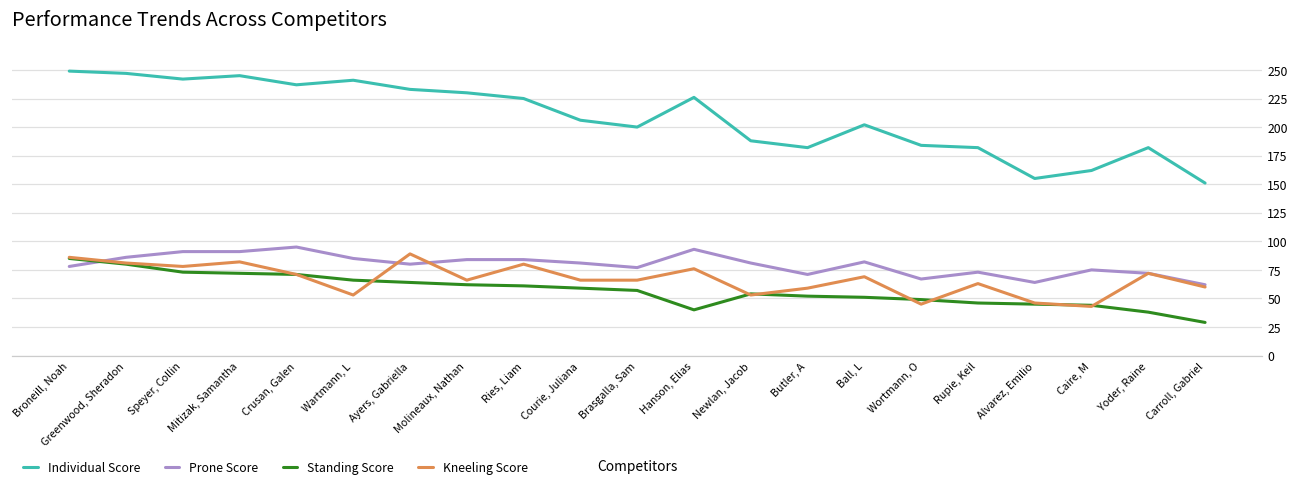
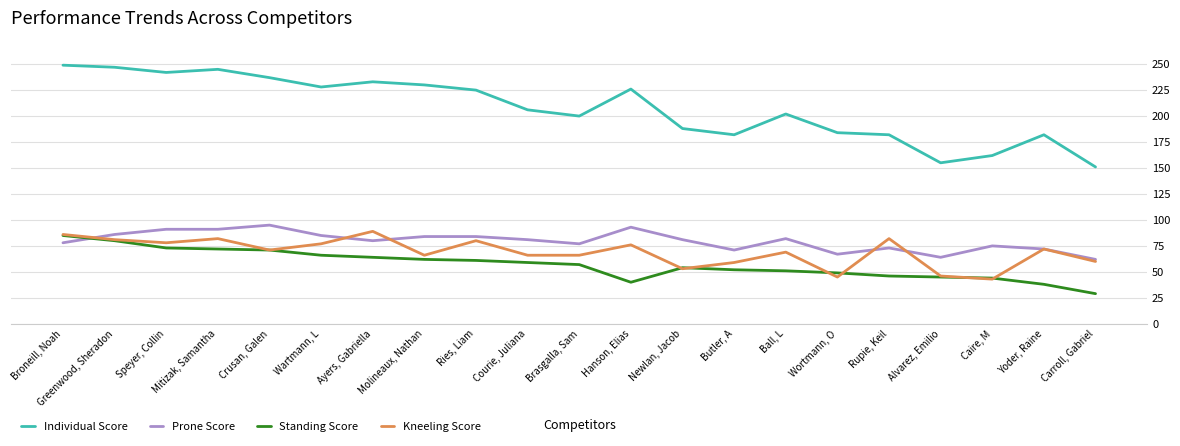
  {
    "Individual Score": {
      "Broneill, Noah": 249,
      "Greenwood, Sheradon": 247,
      "Speyer, Collin": 242,
      "Mitizak, Samantha": 245,
      "Crusan, Galen": 237,
-     "Wartmann, L": 241,
+     "Wartmann, L": 228,
      "Ayers, Gabriella": 233,
      "Molineaux, Nathan": 230,
      "Ries, Liam": 225,
      "Courie, Juliana": 206,
      "Brasgalla, Sam": 200,
      "Hanson, Elias": 226,
      "Newlan, Jacob": 188,
      "Butler, A": 182,
      "Ball, L": 202,
      "Wortmann, O": 184,
      "Rupie, Keil": 182,
      "Alvarez, Emilio": 155,
      "Caire, M": 162,
      "Yoder, Raine": 182,
      "Carroll, Gabriel": 151
    },
    "Prone Score": {
      "Broneill, Noah": 78,
      "Greenwood, Sheradon": 86,
      "Speyer, Collin": 91,
      "Mitizak, Samantha": 91,
      "Crusan, Galen": 95,
      "Wartmann, L": 85,
      "Ayers, Gabriella": 80,
      "Molineaux, Nathan": 84,
      "Ries, Liam": 84,
      "Courie, Juliana": 81,
      "Brasgalla, Sam": 77,
      "Hanson, Elias": 93,
      "Newlan, Jacob": 81,
      "Butler, A": 71,
      "Ball, L": 82,
      "Wortmann, O": 67,
      "Rupie, Keil": 73,
      "Alvarez, Emilio": 64,
      "Caire, M": 75
    },
    "Standing Score": {
      "Speyer, Collin": 73,
      "Mitizak, Samantha": 72,
      "Wartmann, L": 66,
      "Ayers, Gabriella": 64,
      "Molineaux, Nathan": 62,
      "Ries, Liam": 61,
      "Courie, Juliana": 59,
      "Brasgalla, Sam": 57,
      "Hanson, Elias": 40,
      "Butler, A": 52,
      "Ball, L": 51,
      "Wortmann, O": 49,
      "Rupie, Keil": 46,
      "Yoder, Raine": 38,
      "Carroll, Gabriel": 29
    },
    "Kneeling Score": {
      "Speyer, Collin": 78,
      "Mitizak, Samantha": 82,
-     "Wartmann, L": 53,
+     "Wartmann, L": 77,
      "Ayers, Gabriella": 89,
      "Molineaux, Nathan": 66,
      "Ries, Liam": 80,
      "Courie, Juliana": 66,
      "Brasgalla, Sam": 66,
      "Hanson, Elias": 76,
      "Butler, A": 59,
      "Ball, L": 69,
      "Wortmann, O": 45,
-     "Rupie, Keil": 63
+     "Rupie, Keil": 82
    }
  }
